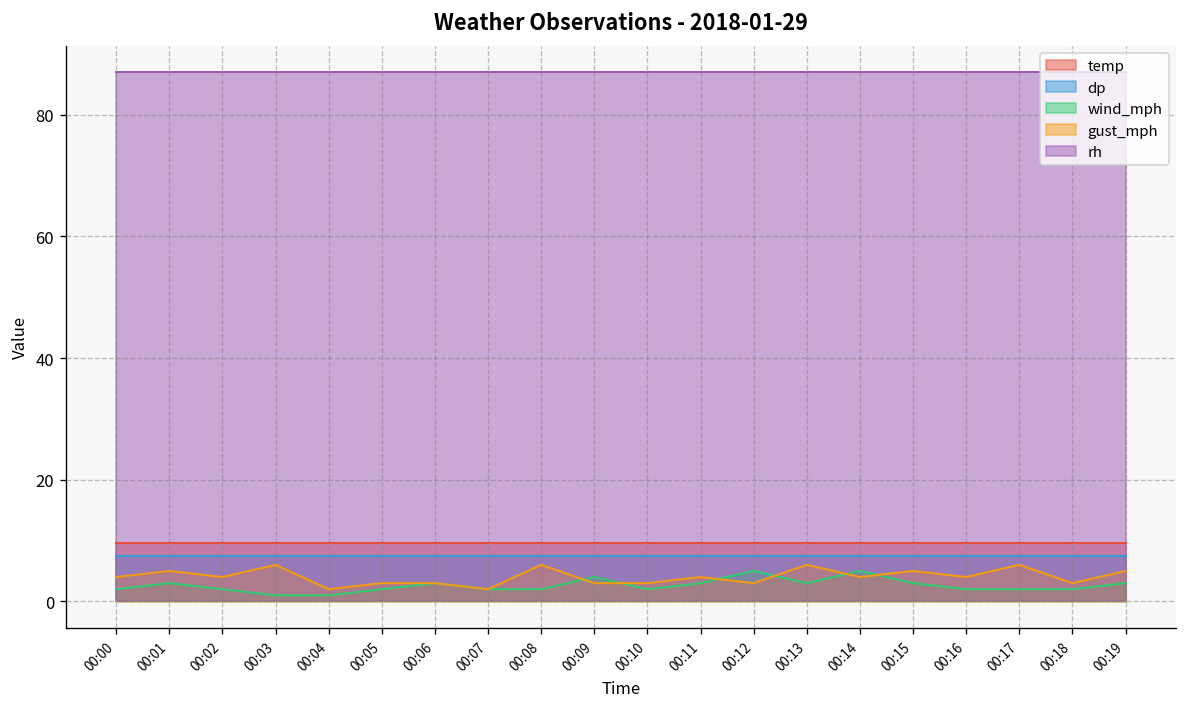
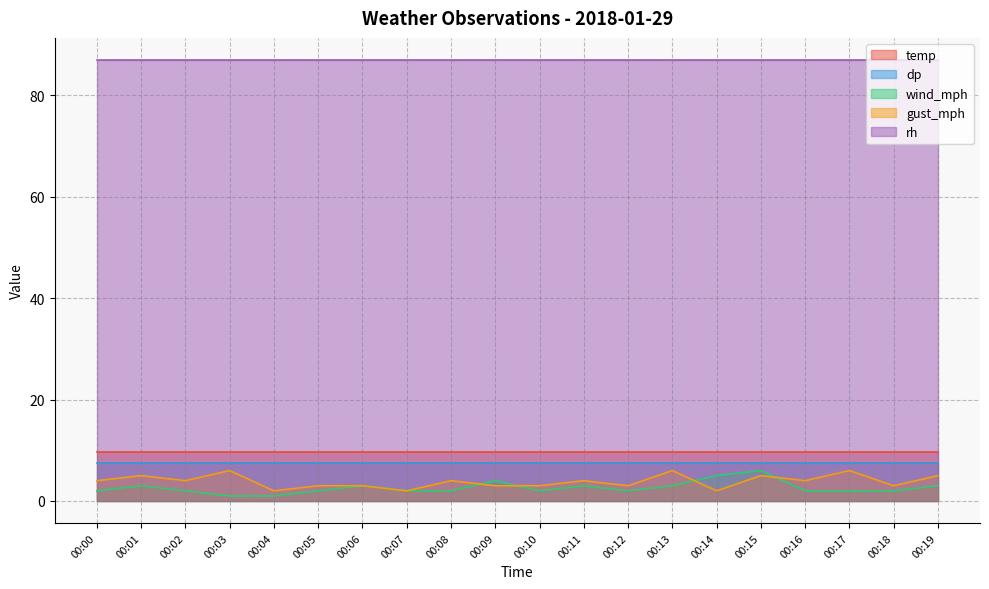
  {
    "temp": {
      "00:00": 10,
      "00:01": 10,
      "00:02": 10,
      "00:03": 10,
      "00:04": 10,
      "00:05": 10,
      "00:06": 10,
      "00:07": 10,
      "00:08": 10,
      "00:09": 10,
      "00:10": 10,
      "00:11": 10,
      "00:12": 10,
      "00:13": 10,
      "00:14": 10,
      "00:15": 10,
      "00:16": 10,
      "00:17": 10,
      "00:18": 10,
      "00:19": 10
    },
    "dp": {
      "00:00": 8,
      "00:01": 8,
      "00:02": 8,
      "00:03": 8,
      "00:04": 8,
      "00:05": 8,
      "00:06": 8,
      "00:07": 8,
      "00:08": 8,
      "00:09": 8,
      "00:10": 8,
      "00:11": 8,
      "00:12": 8,
      "00:13": 8,
      "00:14": 8,
      "00:15": 8,
      "00:16": 8,
      "00:17": 8,
      "00:18": 8,
      "00:19": 8
    },
    "wind_mph": {
      "00:00": 2,
      "00:01": 3,
      "00:02": 2,
      "00:03": 1,
      "00:04": 1,
      "00:05": 2,
      "00:08": 2,
      "00:09": 4,
      "00:10": 2,
      "00:11": 3,
-     "00:12": 5,
+     "00:12": 2,
      "00:13": 3,
      "00:14": 5,
-     "00:15": 3,
+     "00:15": 6,
      "00:16": 2,
      "00:17": 2,
      "00:18": 2,
      "00:19": 3
    },
    "gust_mph": {
      "00:00": 4,
      "00:01": 5,
      "00:02": 4,
      "00:03": 6,
      "00:04": 2,
      "00:05": 3,
-     "00:08": 6,
+     "00:08": 4,
      "00:09": 3,
      "00:10": 3,
      "00:11": 4,
      "00:12": 3,
      "00:13": 6,
-     "00:14": 4,
+     "00:14": 2,
      "00:15": 5,
      "00:16": 4,
      "00:17": 6,
      "00:18": 3,
      "00:19": 5
    },
    "rh": {
      "00:00": 87,
      "00:01": 87,
      "00:02": 87,
      "00:03": 87,
      "00:04": 87,
      "00:05": 87,
      "00:06": 87,
      "00:07": 87,
      "00:08": 87,
      "00:09": 87,
      "00:10": 87,
      "00:11": 87,
      "00:12": 87,
      "00:13": 87,
      "00:14": 87,
      "00:15": 87,
      "00:16": 87,
      "00:17": 87
    }
  }
